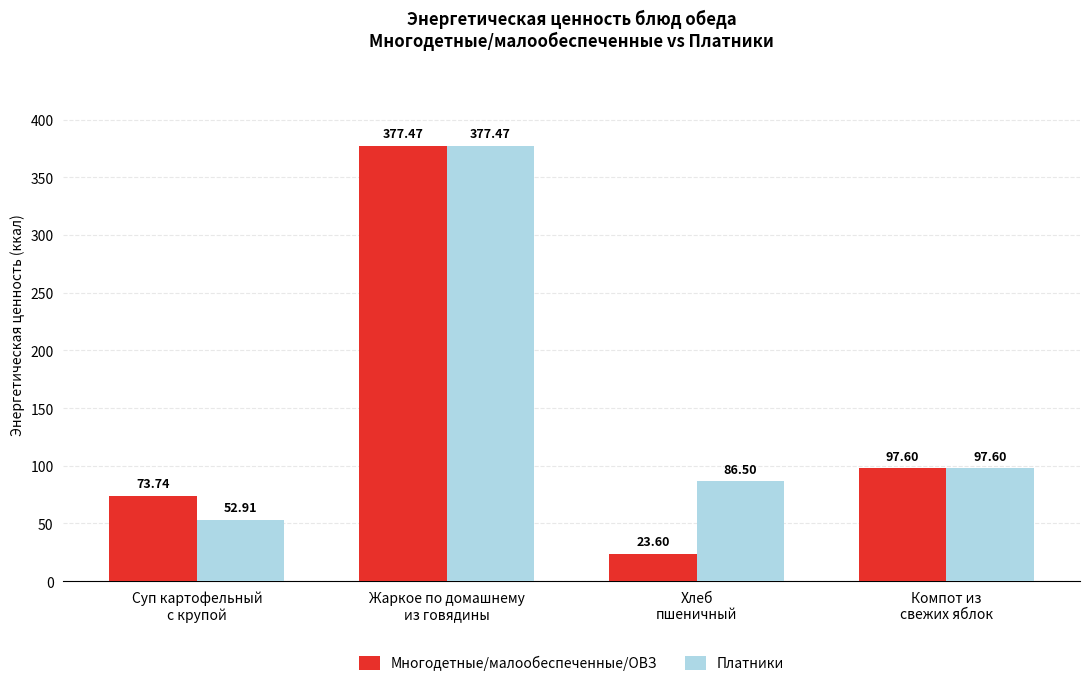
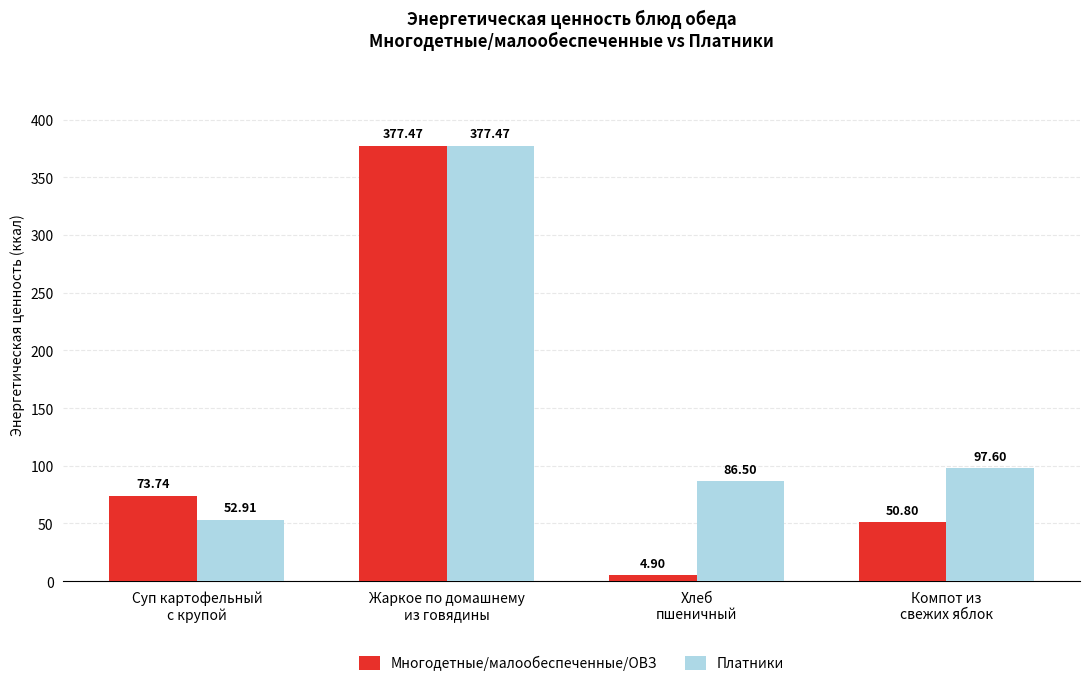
  {
    "Многодетные/малообеспеченные/ОВЗ": {
      "Суп картофельный с крупой": 73.74,
      "Жаркое по домашнему из говядины": 377.47,
-     "Хлеб пшеничный": 23.60,
-     "Компот из свежих яблок": 97.60
+     "Хлеб пшеничный": 4.90,
+     "Компот из свежих яблок": 50.80
    },
    "Платники": {
      "Суп картофельный с крупой": 52.91,
      "Жаркое по домашнему из говядины": 377.47,
      "Хлеб пшеничный": 86.50,
      "Компот из свежих яблок": 97.60
    }
  }
